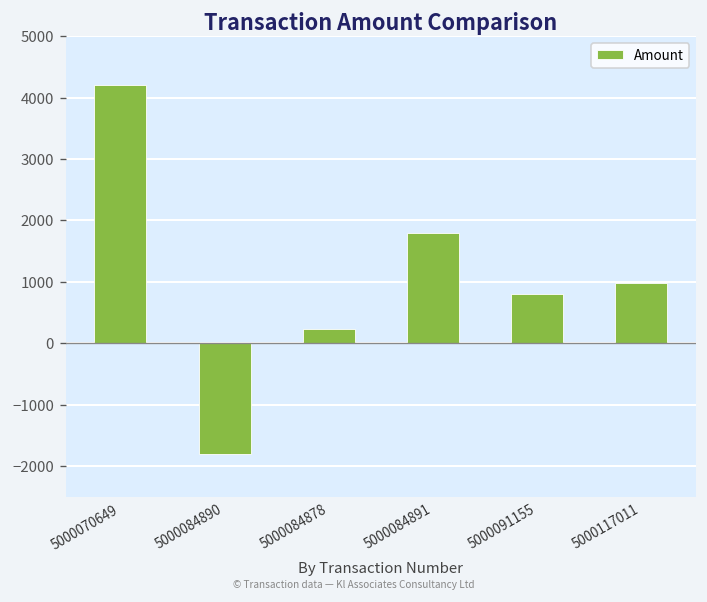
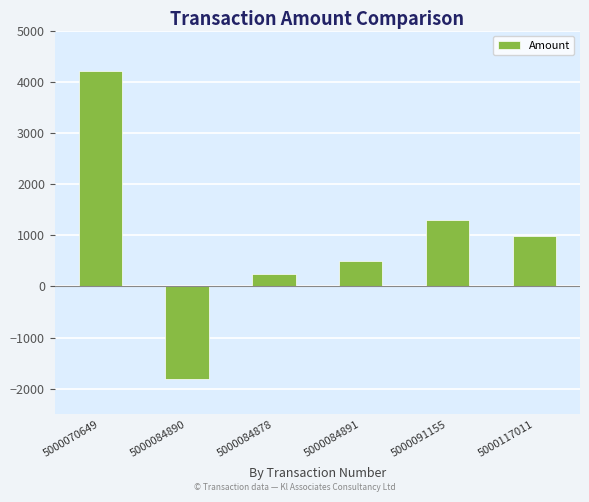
  {
    "5000070649": 4200,
    "5000084890": -1800,
    "5000084878": 200,
-   "5000084891": 1800,
-   "5000091155": 800,
+   "5000084891": 500,
+   "5000091155": 1300,
    "5000117011": 1000
  }
